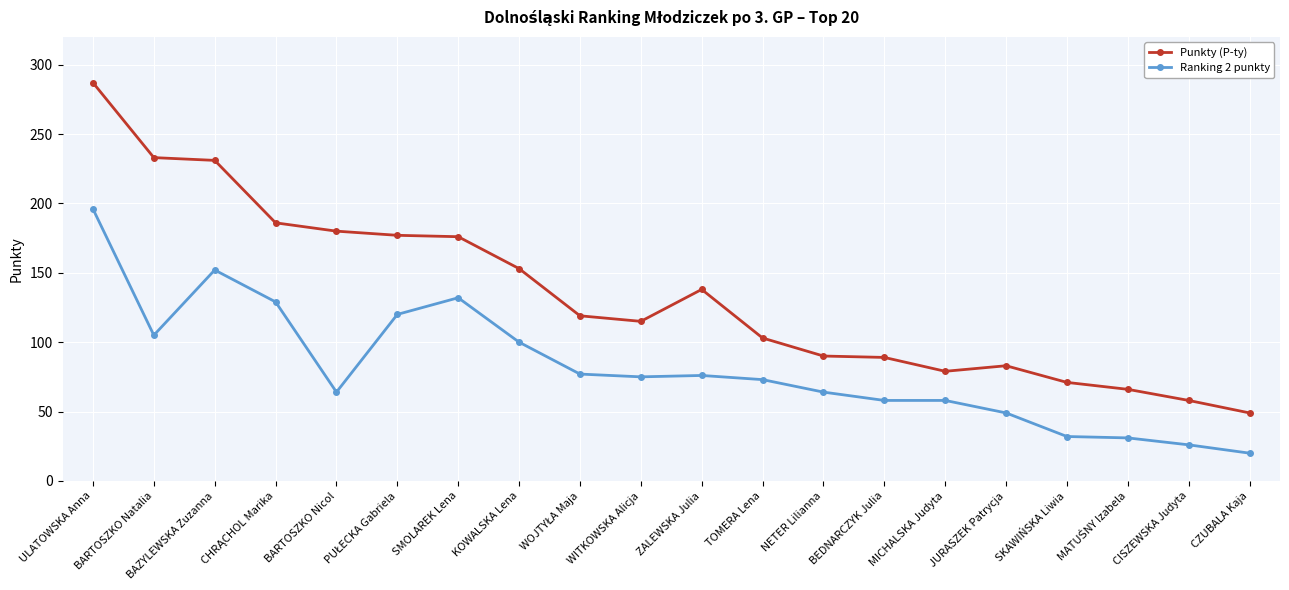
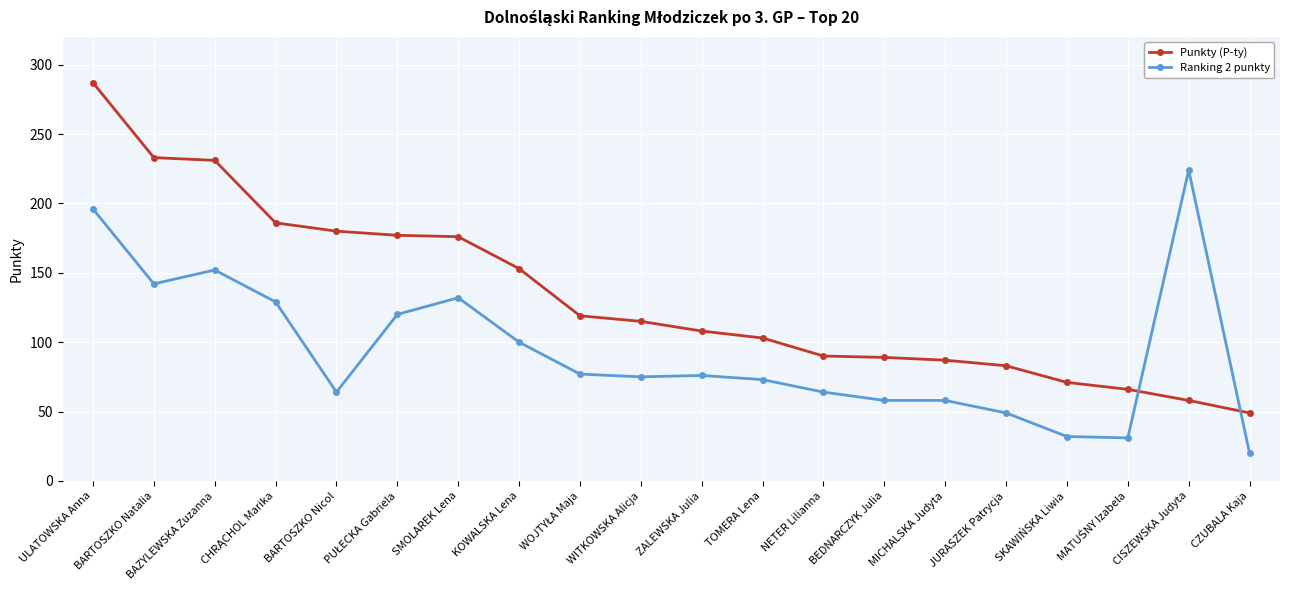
  {
    "Punkty (P-ty)": {
      "ULATOWSKA Anna": 287,
      "BARTOSZKO Natalia": 233,
      "BAZYLEWSKA Zuzanna": 231,
      "CHRĄCHOL Marika": 186,
      "BARTOSZKO Nicol": 180,
      "PUŁECKA Gabriela": 177,
      "SMOLAREK Lena": 176,
      "KOWALSKA Lena": 153,
      "WOJTYŁA Maja": 119,
      "WITKOWSKA Alicja": 115,
-     "ZALEWSKA Julia": 138,
+     "ZALEWSKA Julia": 108,
      "TOMERA Lena": 103,
      "NETER Lilianna": 90,
      "BEDNARCZYK Julia": 89,
-     "MICHALSKA Judyta": 79,
+     "MICHALSKA Judyta": 87,
      "JURASZEK Patrycja": 83,
      "SKAWIŃSKA Liwia": 71,
      "MATUŚNY Izabela": 66,
      "CISZEWSKA Judyta": 58,
      "CZUBALA Kaja": 49
    },
    "Ranking 2 punkty": {
      "ULATOWSKA Anna": 196,
-     "BARTOSZKO Natalia": 105,
+     "BARTOSZKO Natalia": 142,
      "BAZYLEWSKA Zuzanna": 152,
      "CHRĄCHOL Marika": 129,
      "BARTOSZKO Nicol": 64,
      "PUŁECKA Gabriela": 120,
      "SMOLAREK Lena": 132,
      "KOWALSKA Lena": 100,
      "WOJTYŁA Maja": 77,
      "WITKOWSKA Alicja": 75,
      "ZALEWSKA Julia": 76,
      "TOMERA Lena": 73,
      "NETER Lilianna": 64,
      "BEDNARCZYK Julia": 58,
      "MICHALSKA Judyta": 58,
      "JURASZEK Patrycja": 49,
      "SKAWIŃSKA Liwia": 32,
      "MATUŚNY Izabela": 31,
-     "CISZEWSKA Judyta": 26,
+     "CISZEWSKA Judyta": 224,
      "CZUBALA Kaja": 20
    }
  }
